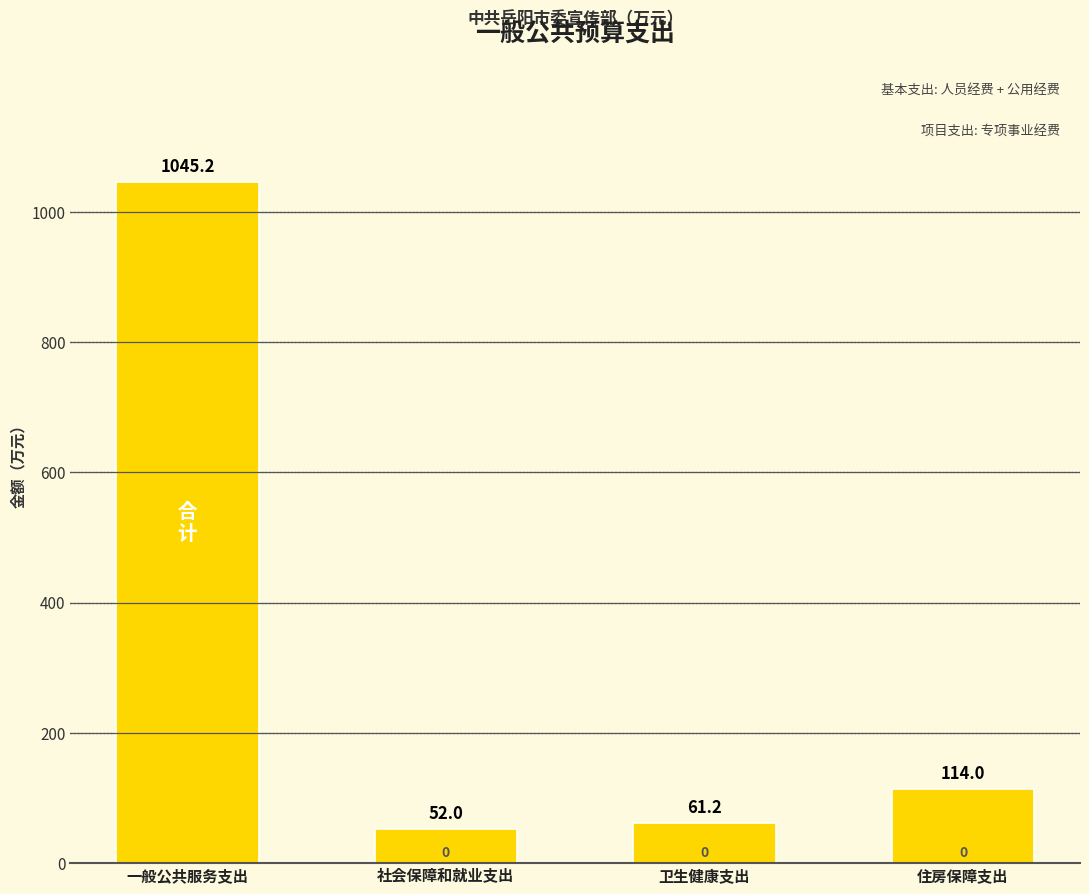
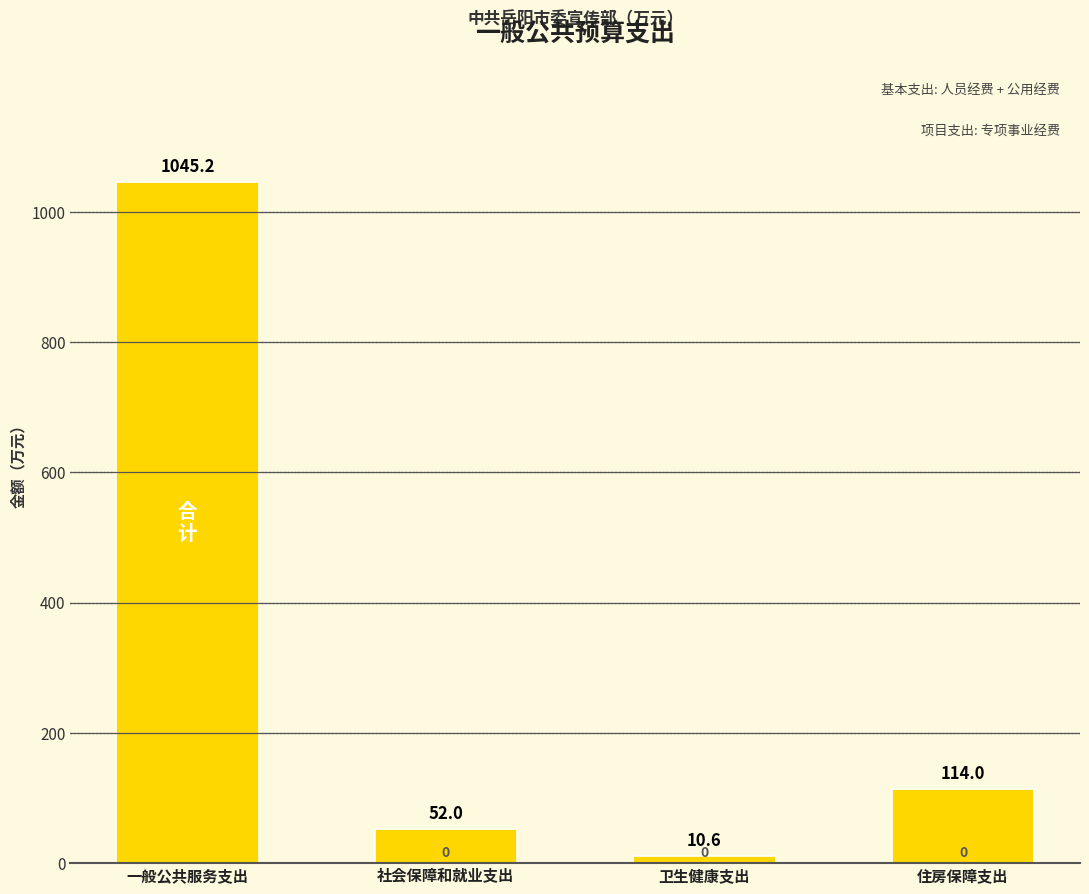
  {
    "一般公共服务支出": 1045.2,
    "社会保障和就业支出": 52.0,
-   "卫生健康支出": 61.2,
+   "卫生健康支出": 10.6,
    "住房保障支出": 114.0
  }
